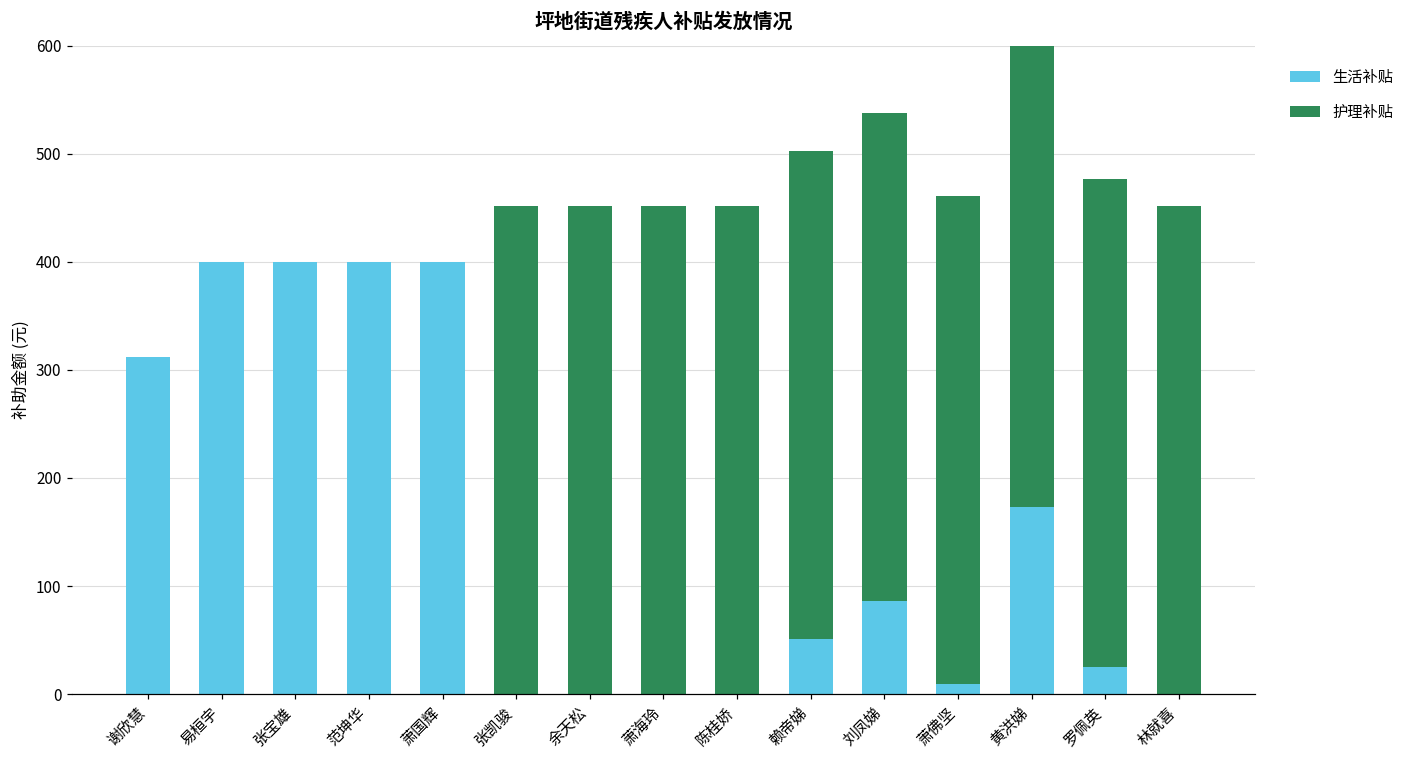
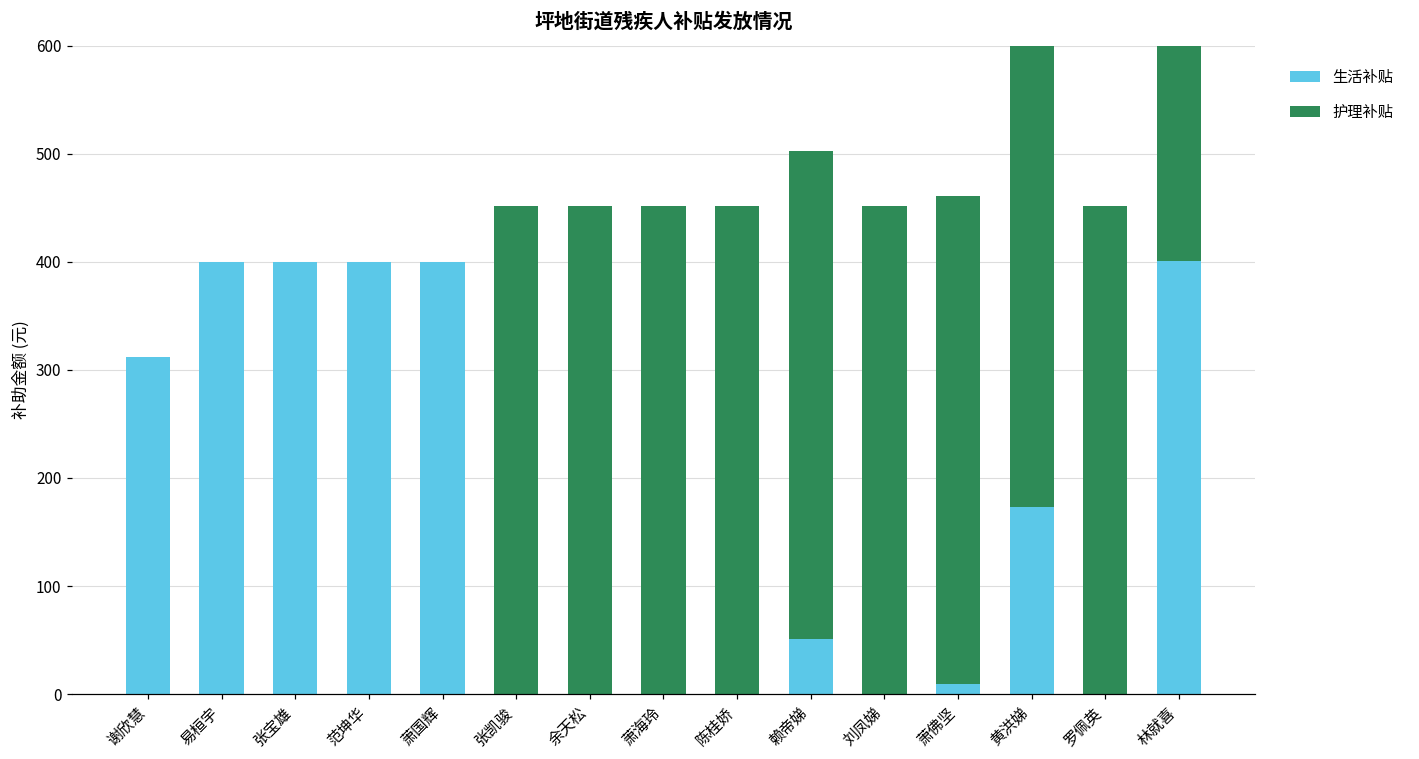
  {
    "生活补贴": {
      "谢欣慧": 310,
      "易桓宇": 400,
      "张宝雄": 400,
      "范坤华": 400,
      "萧国辉": 400,
      "张凯骏": 0,
      "余天松": 0,
      "萧海玲": 0,
      "陈桂娇": 0,
      "赖帝娣": 50,
-     "刘凤娣": 90,
+     "刘凤娣": 0,
      "萧佛坚": 10,
      "黄洪娣": 170,
-     "罗佩英": 30,
-     "林就喜": 0
+     "罗佩英": 0,
+     "林就喜": 400
    },
    "护理补贴": {
      "谢欣慧": 0,
      "易桓宇": 0,
      "张宝雄": 0,
      "范坤华": 0,
      "萧国辉": 0,
      "张凯骏": 450,
      "余天松": 450,
      "萧海玲": 450,
      "陈桂娇": 450,
      "赖帝娣": 450,
      "刘凤娣": 450,
      "萧佛坚": 450,
      "罗佩英": 450
    }
  }
